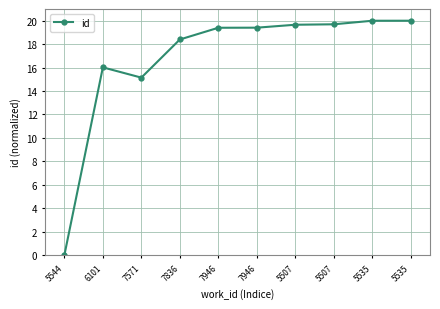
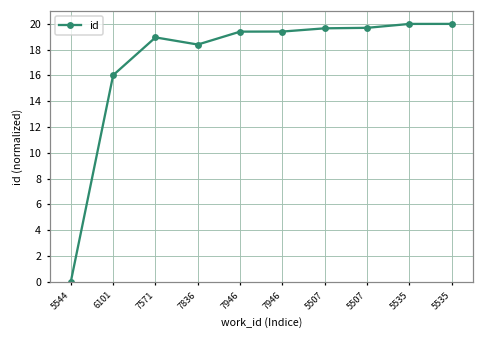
  {
    "5544": 0.0,
    "6101": 16.0,
-   "7571": 15.1,
+   "7571": 19.0,
    "7836": 18.4
  }
